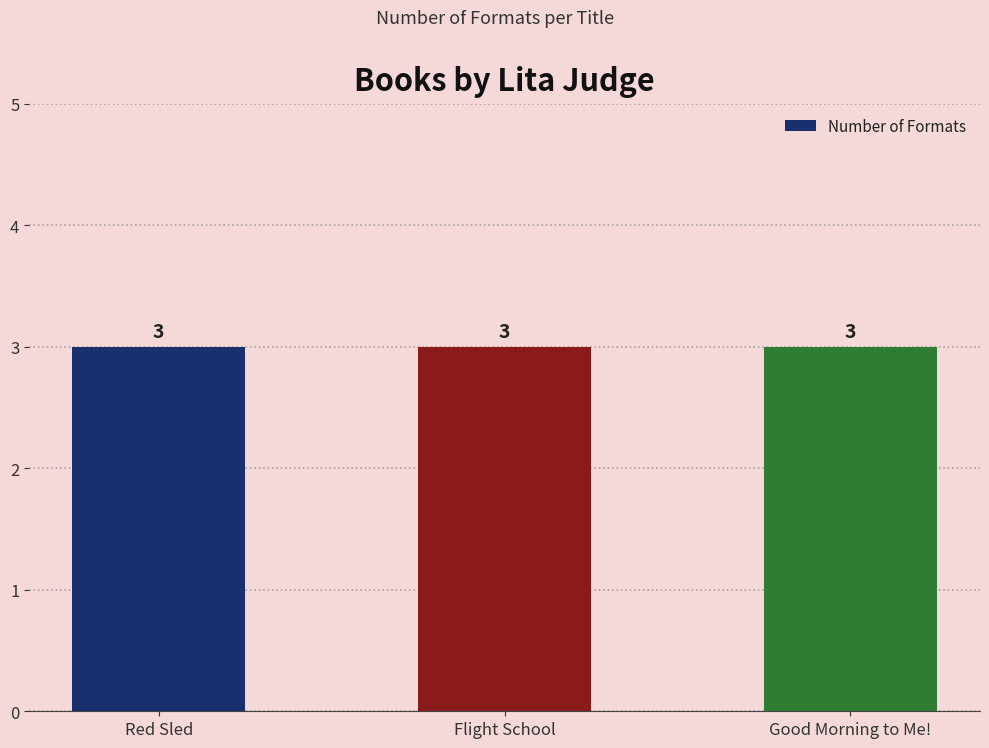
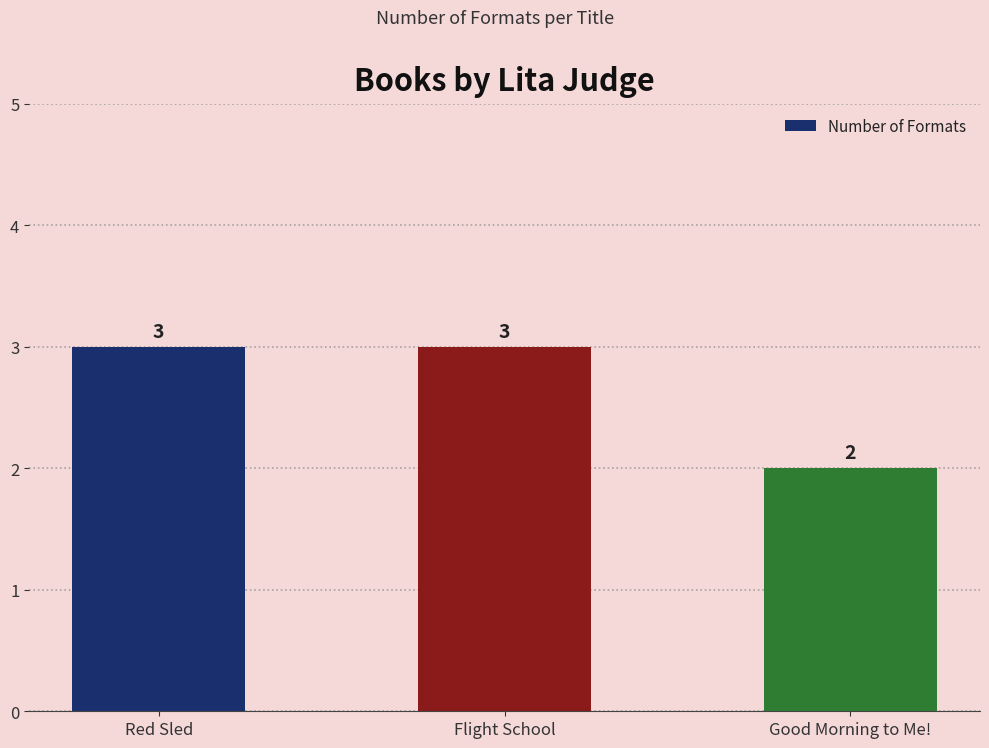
  {
    "Red Sled": 3,
    "Flight School": 3,
-   "Good Morning to Me!": 3
+   "Good Morning to Me!": 2
  }
